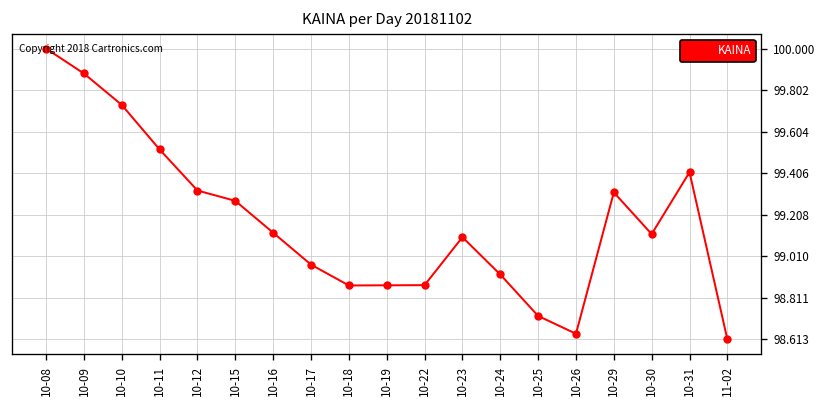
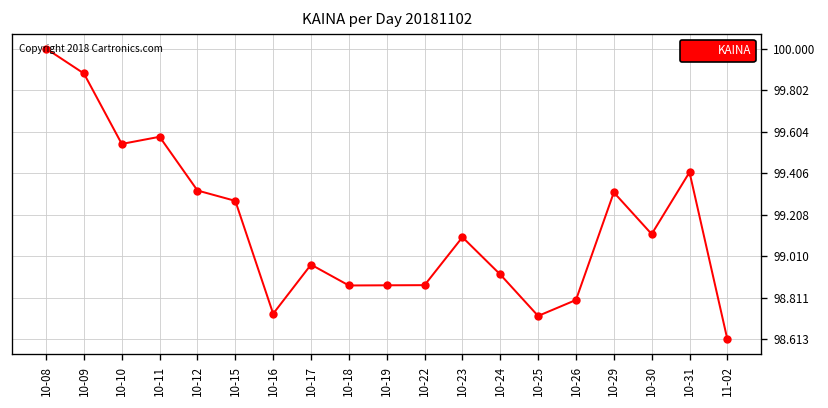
  {
    "10-09": 99.88,
-   "10-10": 99.73,
-   "10-11": 99.52,
+   "10-10": 99.55,
+   "10-11": 99.58,
    "10-12": 99.32,
    "10-15": 99.27,
-   "10-16": 99.12,
+   "10-16": 98.74,
    "10-17": 98.97,
    "10-18": 98.87,
    "10-19": 98.87,
    "10-22": 98.87,
    "10-23": 99.10,
    "10-24": 98.92,
    "10-25": 98.72,
-   "10-26": 98.64,
+   "10-26": 98.80,
    "10-29": 99.31,
    "10-30": 99.12,
    "10-31": 99.41,
    "11-02": 98.61
  }
